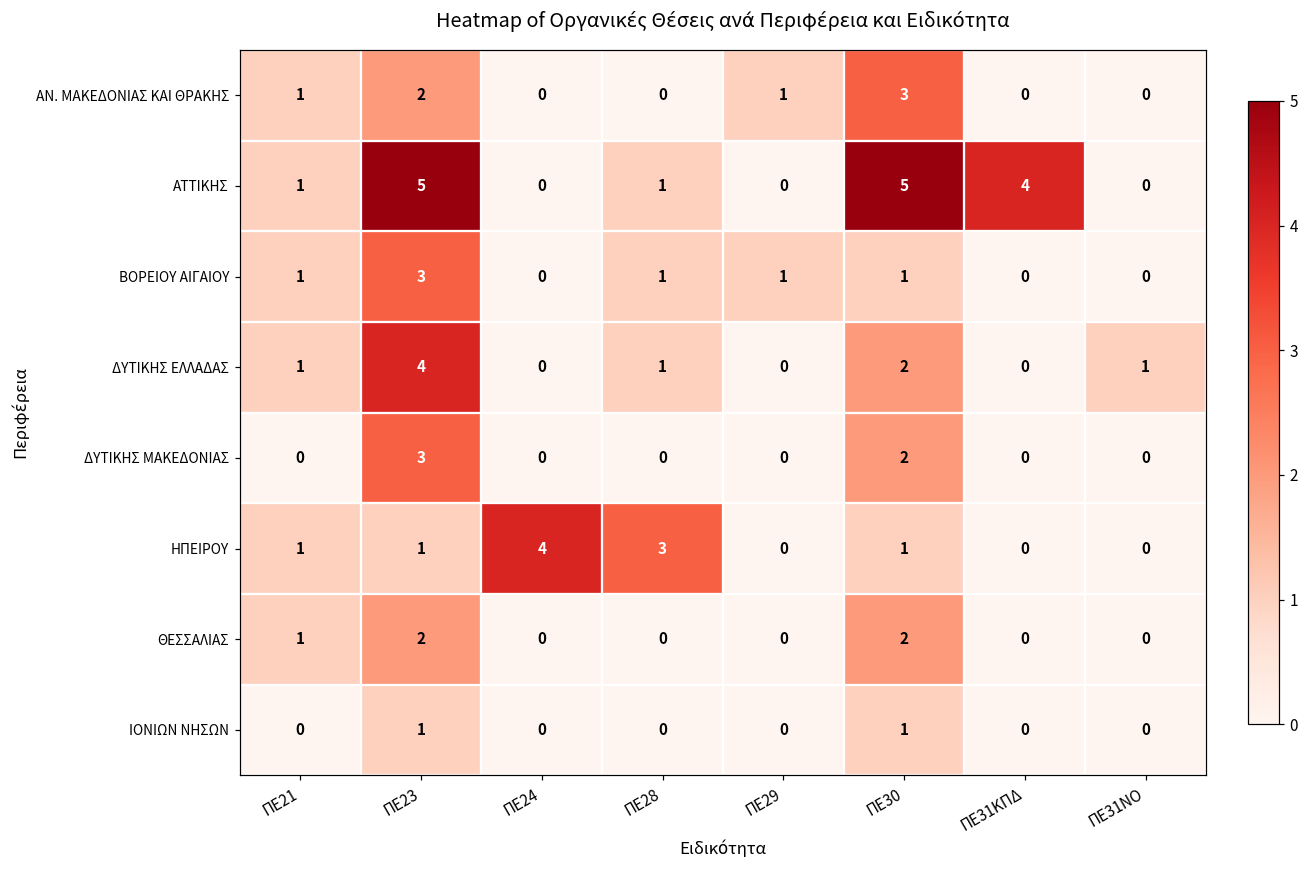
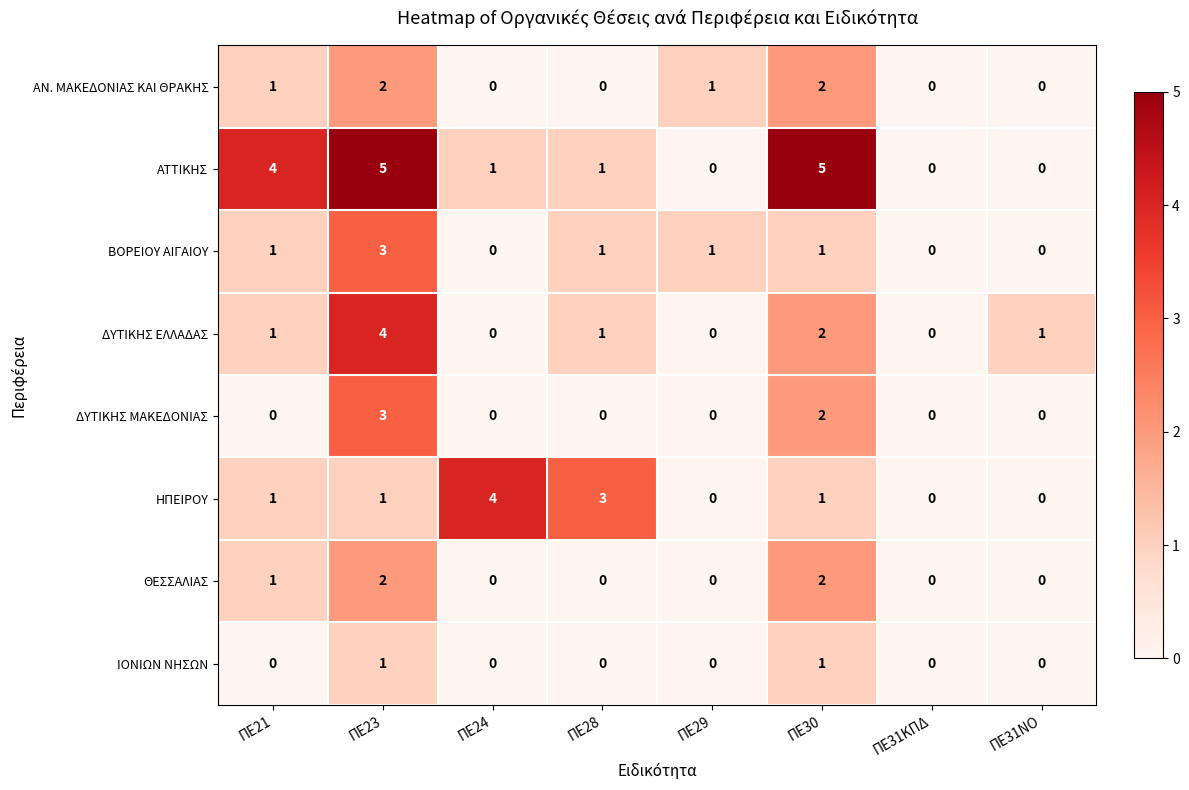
  {
    "ΑΝ. ΜΑΚΕΔΟΝΙΑΣ ΚΑΙ ΘΡΑΚΗΣ": {
      "ΠΕ21": 1,
      "ΠΕ23": 2,
      "ΠΕ24": 0,
      "ΠΕ28": 0,
      "ΠΕ29": 1,
-     "ΠΕ30": 3,
+     "ΠΕ30": 2,
      "ΠΕ31ΚΠΔ": 0,
      "ΠΕ31ΝΟ": 0
    },
    "ΑΤΤΙΚΗΣ": {
-     "ΠΕ21": 1,
+     "ΠΕ21": 4,
      "ΠΕ23": 5,
-     "ΠΕ24": 0,
+     "ΠΕ24": 1,
      "ΠΕ28": 1,
      "ΠΕ29": 0,
      "ΠΕ30": 5,
-     "ΠΕ31ΚΠΔ": 4,
+     "ΠΕ31ΚΠΔ": 0,
      "ΠΕ31ΝΟ": 0
    },
    "ΒΟΡΕΙΟΥ ΑΙΓΑΙΟΥ": {
      "ΠΕ21": 1,
      "ΠΕ23": 3,
      "ΠΕ24": 0,
      "ΠΕ28": 1,
      "ΠΕ29": 1,
      "ΠΕ30": 1,
      "ΠΕ31ΚΠΔ": 0,
      "ΠΕ31ΝΟ": 0
    },
    "ΔΥΤΙΚΗΣ ΕΛΛΑΔΑΣ": {
      "ΠΕ21": 1,
      "ΠΕ23": 4,
      "ΠΕ24": 0,
      "ΠΕ28": 1,
      "ΠΕ29": 0,
      "ΠΕ30": 2,
      "ΠΕ31ΚΠΔ": 0,
      "ΠΕ31ΝΟ": 1
    },
    "ΔΥΤΙΚΗΣ ΜΑΚΕΔΟΝΙΑΣ": {
      "ΠΕ21": 0,
      "ΠΕ23": 3,
      "ΠΕ24": 0,
      "ΠΕ28": 0,
      "ΠΕ29": 0,
      "ΠΕ30": 2,
      "ΠΕ31ΚΠΔ": 0,
      "ΠΕ31ΝΟ": 0
    },
    "ΗΠΕΙΡΟΥ": {
      "ΠΕ21": 1,
      "ΠΕ23": 1,
      "ΠΕ24": 4,
      "ΠΕ28": 3,
      "ΠΕ29": 0,
      "ΠΕ30": 1,
      "ΠΕ31ΚΠΔ": 0,
      "ΠΕ31ΝΟ": 0
    },
    "ΘΕΣΣΑΛΙΑΣ": {
      "ΠΕ21": 1,
      "ΠΕ23": 2,
      "ΠΕ24": 0,
      "ΠΕ28": 0,
      "ΠΕ29": 0,
      "ΠΕ30": 2,
      "ΠΕ31ΚΠΔ": 0,
      "ΠΕ31ΝΟ": 0
    },
    "ΙΟΝΙΩΝ ΝΗΣΩΝ": {
      "ΠΕ21": 0,
      "ΠΕ23": 1,
      "ΠΕ24": 0,
      "ΠΕ28": 0,
      "ΠΕ29": 0,
      "ΠΕ30": 1,
      "ΠΕ31ΚΠΔ": 0,
      "ΠΕ31ΝΟ": 0
    }
  }
